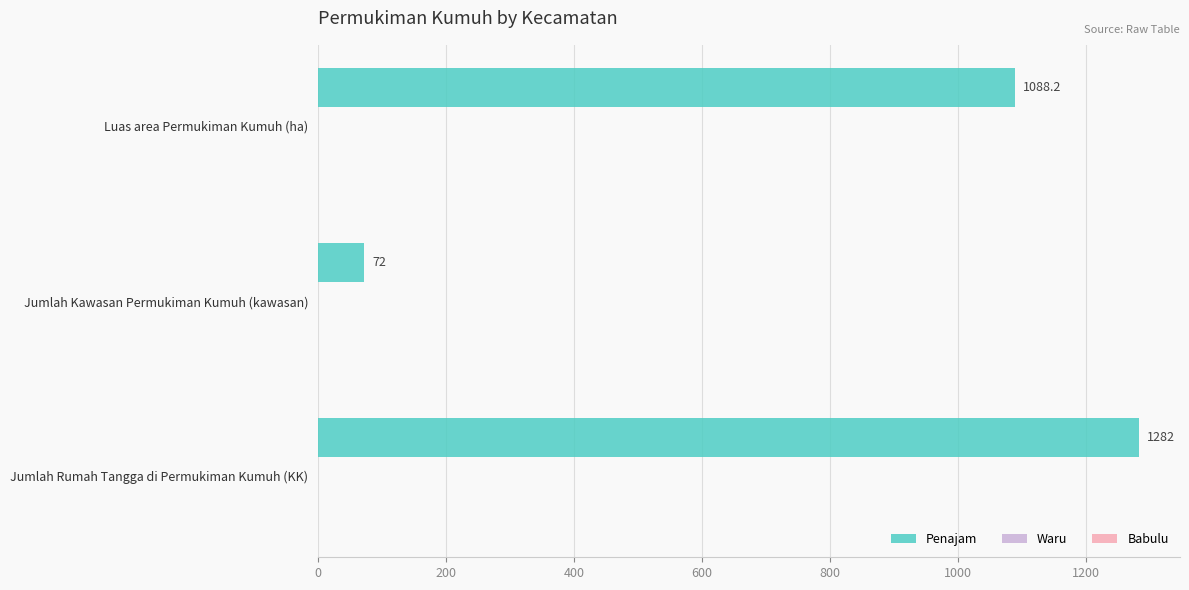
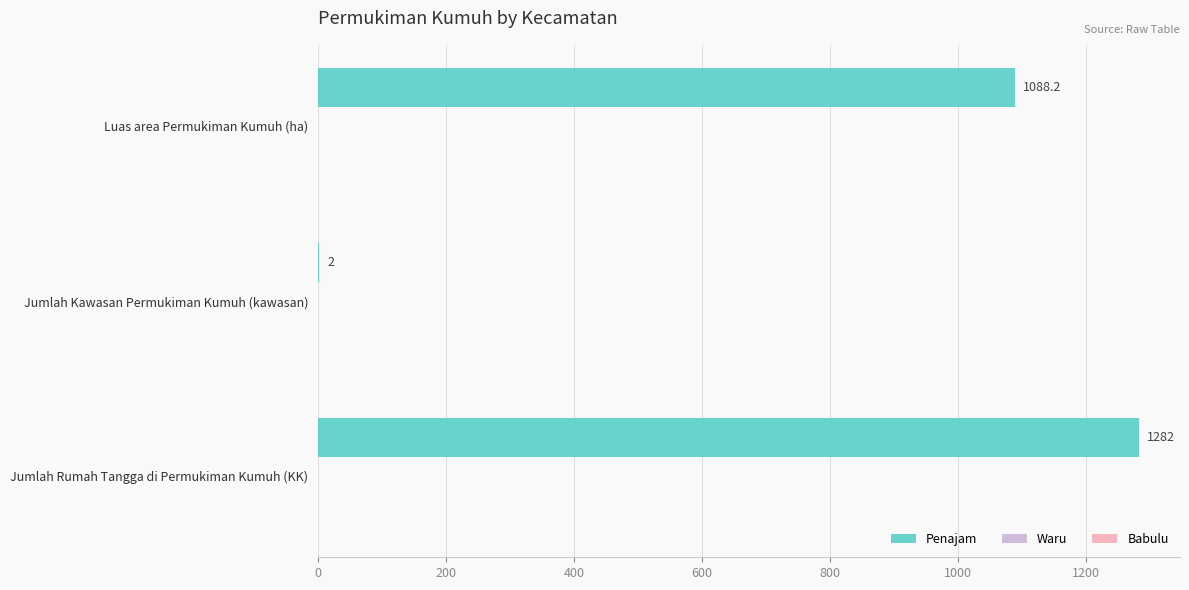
  {
    "Penajam": {
      "Luas area Permukiman Kumuh (ha)": 1088.2,
-     "Jumlah Kawasan Permukiman Kumuh (kawasan)": 72,
+     "Jumlah Kawasan Permukiman Kumuh (kawasan)": 2,
      "Jumlah Rumah Tangga di Permukiman Kumuh (KK)": 1282
    }
  }
